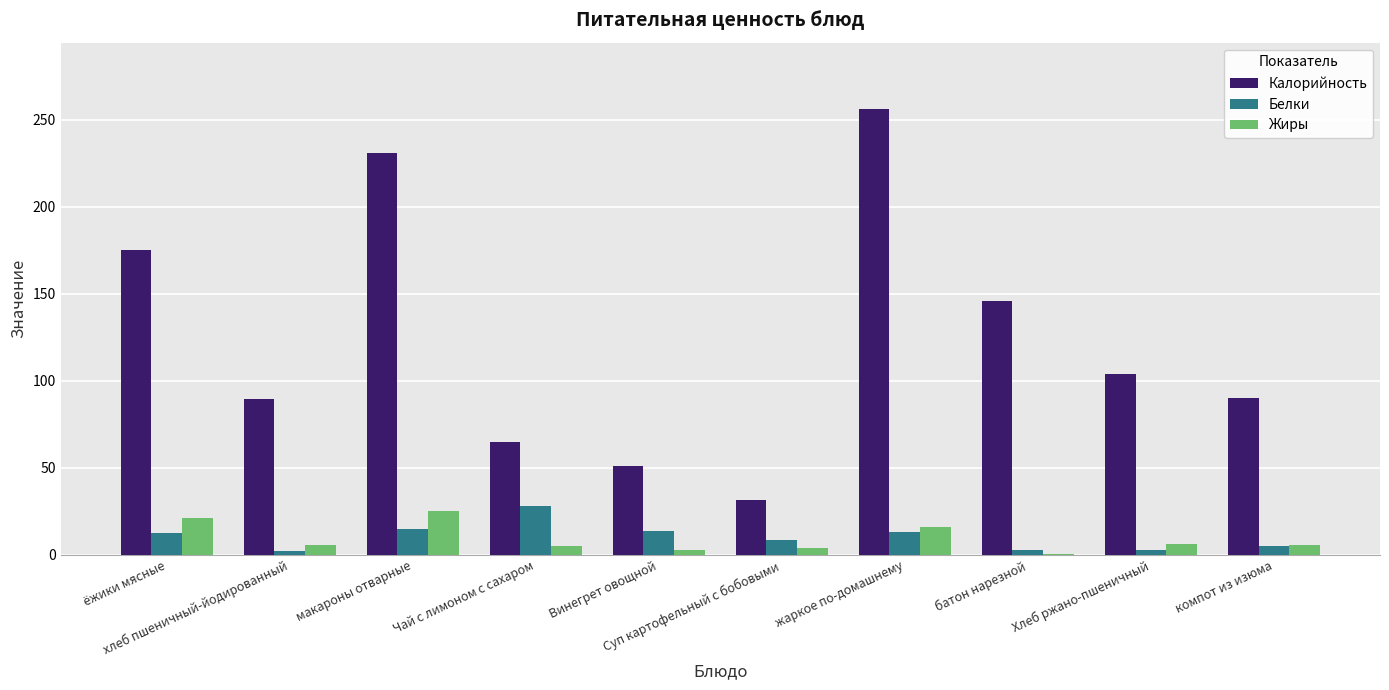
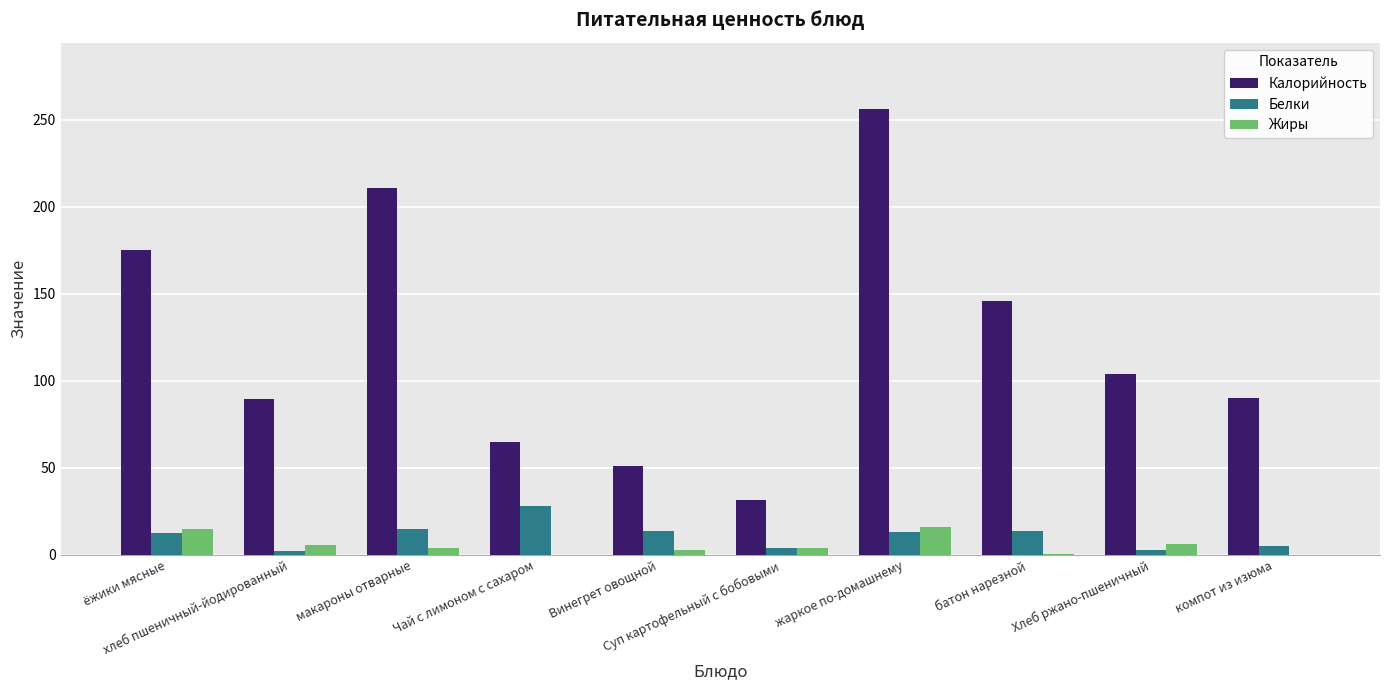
  {
    "Калорийность": {
      "ёжики мясные": 175,
      "хлеб пшеничный-йодированный": 90,
-     "макароны отварные": 231,
+     "макароны отварные": 211,
      "Чай с лимоном с сахаром": 65,
      "Винегрет овощной": 51,
      "Суп картофельный с бобовыми": 32,
      "жаркое по-домашнему": 256,
      "батон нарезной": 146,
      "Хлеб ржано-пшеничный": 104,
      "компот из изюма": 90
    },
    "Белки": {
      "ёжики мясные": 13,
      "хлеб пшеничный-йодированный": 2,
      "макароны отварные": 15,
      "Чай с лимоном с сахаром": 28,
      "Винегрет овощной": 14,
-     "Суп картофельный с бобовыми": 9,
+     "Суп картофельный с бобовыми": 4,
      "жаркое по-домашнему": 13,
-     "батон нарезной": 3,
+     "батон нарезной": 14,
      "Хлеб ржано-пшеничный": 3,
      "компот из изюма": 5
    },
    "Жиры": {
-     "ёжики мясные": 21,
+     "ёжики мясные": 15,
      "хлеб пшеничный-йодированный": 6,
-     "макароны отварные": 25,
-     "Чай с лимоном с сахаром": 5,
+     "макароны отварные": 4,
+     "Чай с лимоном с сахаром": 0,
      "Винегрет овощной": 3,
      "Суп картофельный с бобовыми": 4,
      "жаркое по-домашнему": 16,
      "Хлеб ржано-пшеничный": 7,
-     "компот из изюма": 6
+     "компот из изюма": 0
    }
  }
